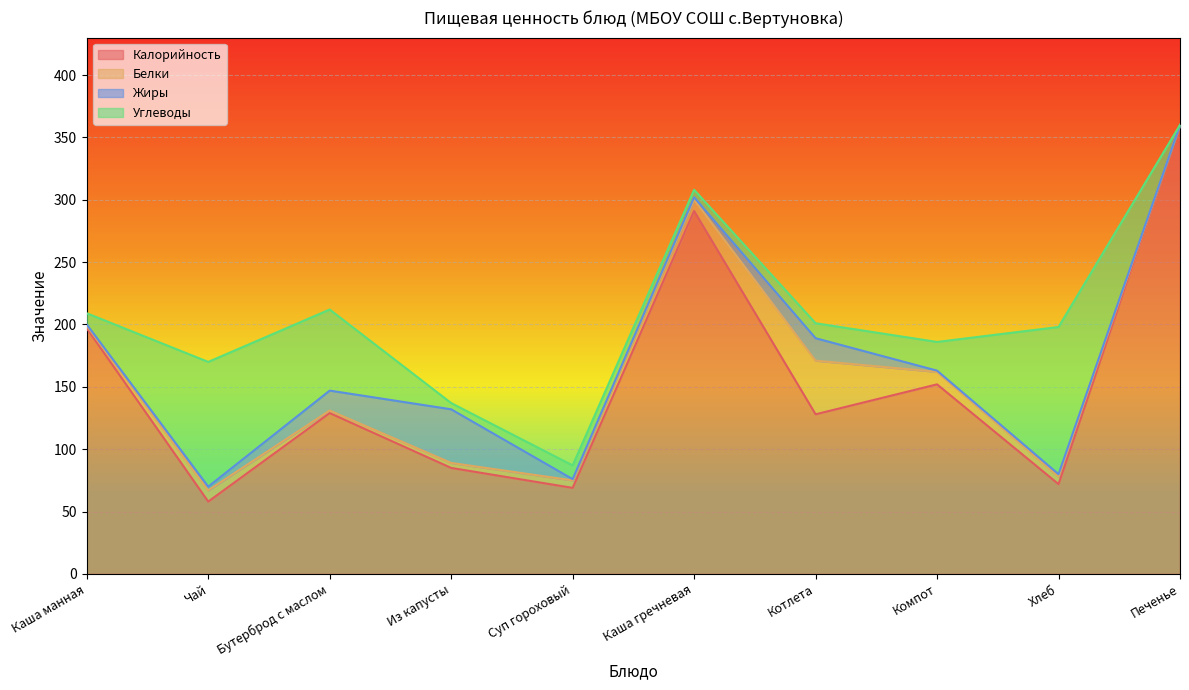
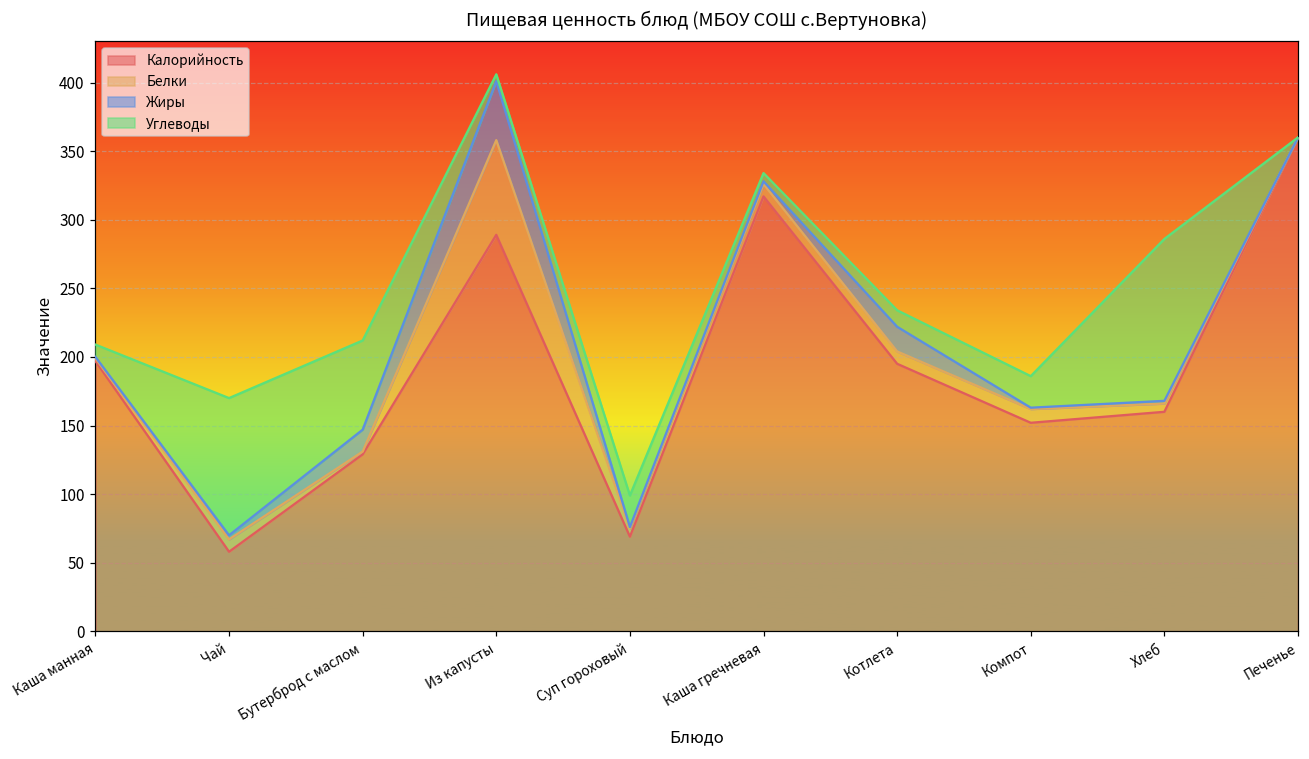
  {
    "Калорийность": {
      "Чай": 58,
-     "Из капусты": 85,
+     "Из капусты": 289,
      "Суп гороховый": 69,
-     "Каша гречневая": 291,
-     "Котлета": 128,
+     "Каша гречневая": 317,
+     "Котлета": 195,
      "Компот": 152,
-     "Хлеб": 72
+     "Хлеб": 160
    },
    "Белки": {
      "Чай": 9,
-     "Из капусты": 4,
-     "Котлета": 43
+     "Из капусты": 69,
+     "Котлета": 9
    },
    "Жиры": {
      "Чай": 3,
      "Бутерброд с маслом": 16,
      "Из капусты": 43,
      "Котлета": 18
    },
    "Углеводы": {
      "Каша манная": 9,
      "Чай": 100,
      "Бутерброд с маслом": 65,
      "Из капусты": 5,
-     "Суп гороховый": 11,
+     "Суп гороховый": 23,
      "Каша гречневая": 6,
      "Котлета": 12,
      "Компот": 23,
      "Хлеб": 118
    }
  }
